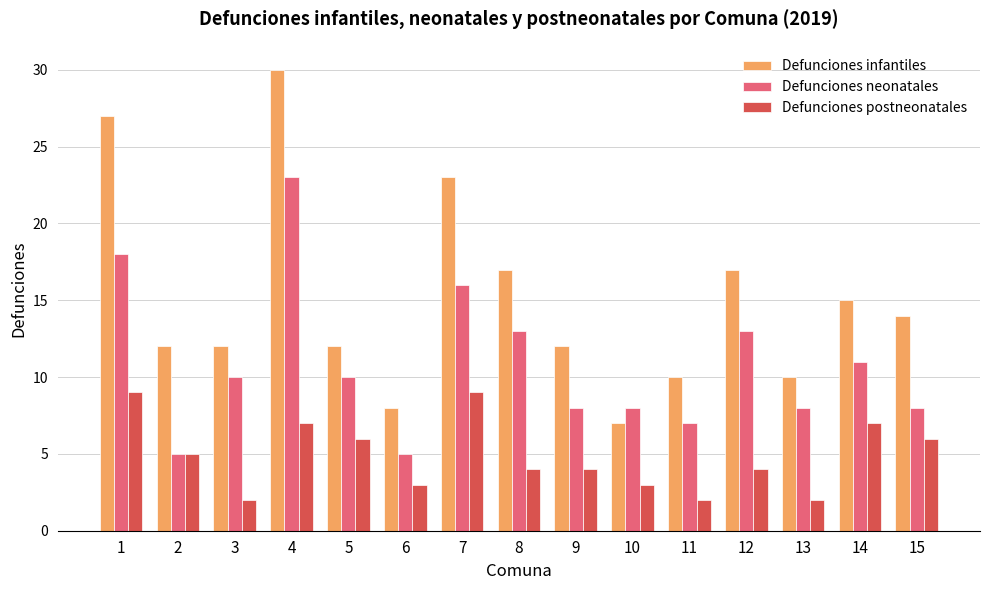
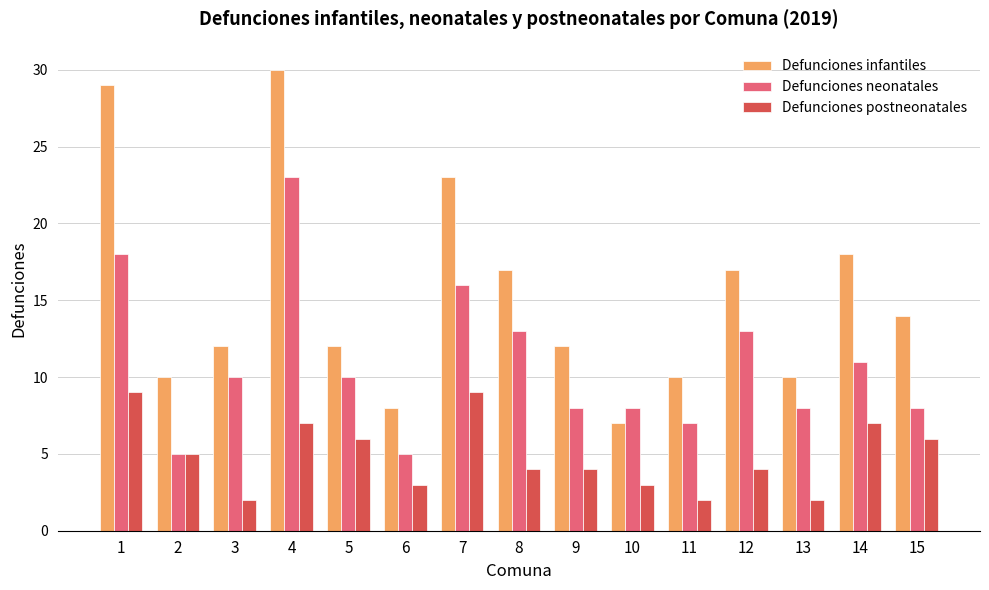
  {
    "Defunciones infantiles": {
-     "1": 27,
-     "2": 12,
+     "1": 29,
+     "2": 10,
      "3": 12,
      "4": 30,
      "5": 12,
      "6": 8,
      "7": 23,
      "8": 17,
      "9": 12,
      "10": 7,
      "11": 10,
      "12": 17,
      "13": 10,
-     "14": 15,
+     "14": 18,
      "15": 14
    }
  }
